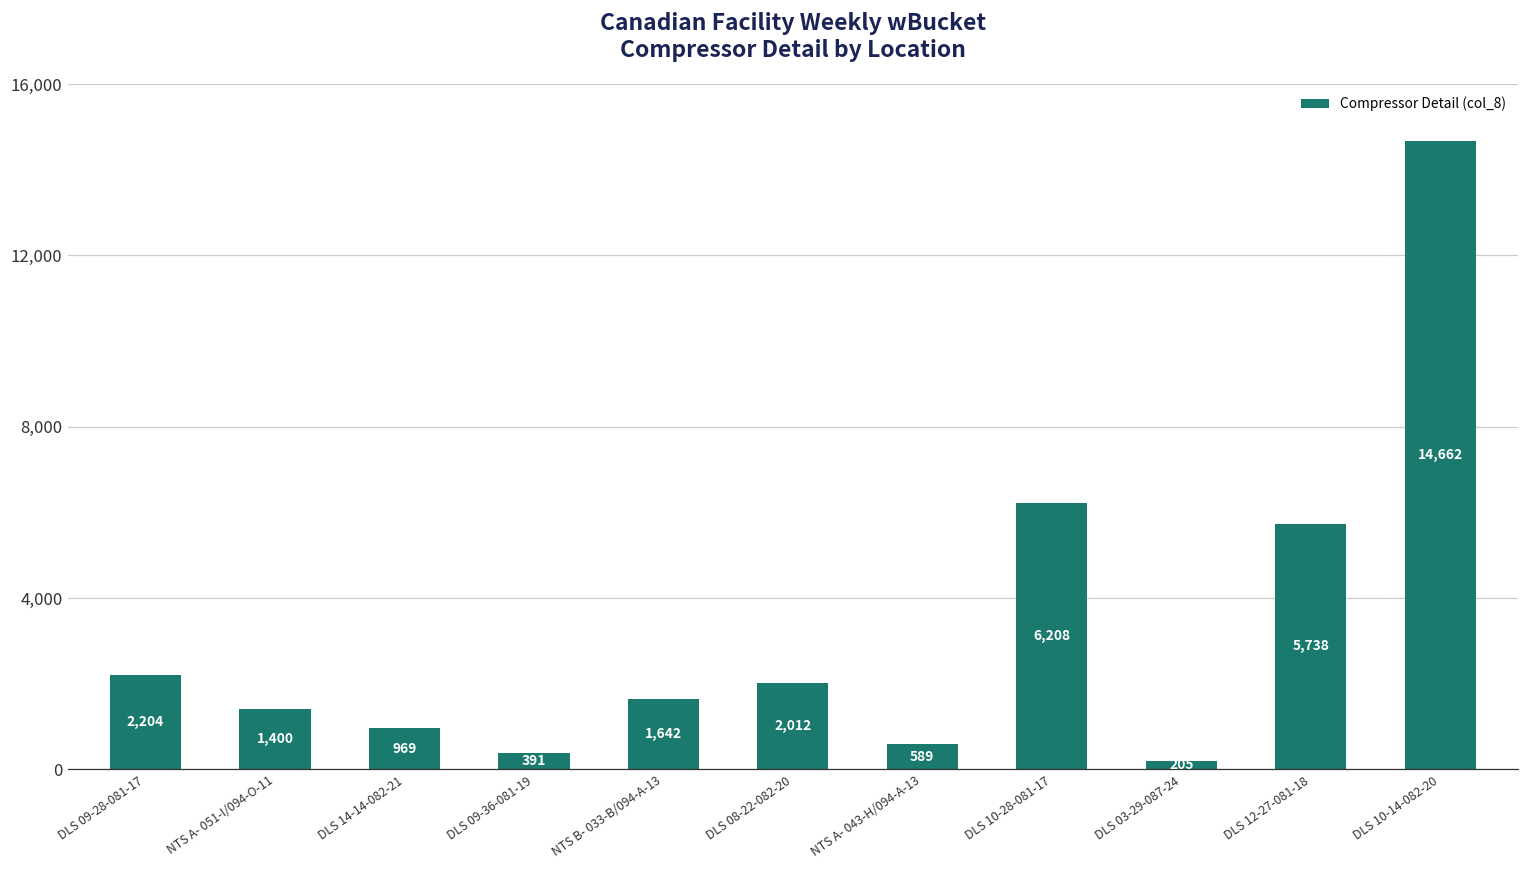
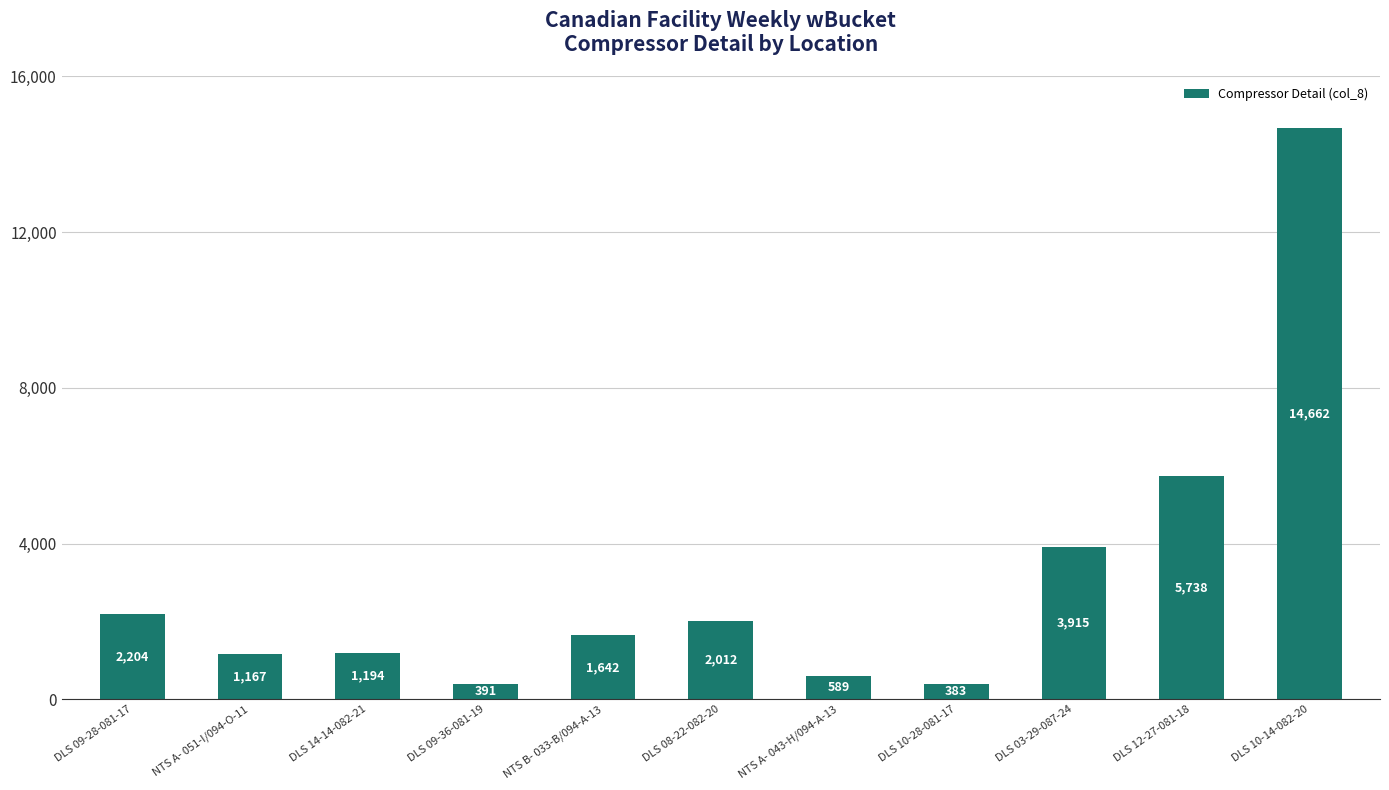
  {
    "DLS 09-28-081-17": "2,204",
-   "NTS A- 051-I/094-O-11": "1,400",
-   "DLS 14-14-082-21": "969",
+   "NTS A- 051-I/094-O-11": "1,167",
+   "DLS 14-14-082-21": "1,194",
    "DLS 09-36-081-19": "391",
    "NTS B- 033-B/094-A-13": "1,642",
    "DLS 08-22-082-20": "2,012",
    "NTS A- 043-H/094-A-13": "589",
-   "DLS 10-28-081-17": "6,208",
-   "DLS 03-29-087-24": "205",
+   "DLS 10-28-081-17": "383",
+   "DLS 03-29-087-24": "3,915",
    "DLS 12-27-081-18": "5,738",
    "DLS 10-14-082-20": "14,662"
  }
